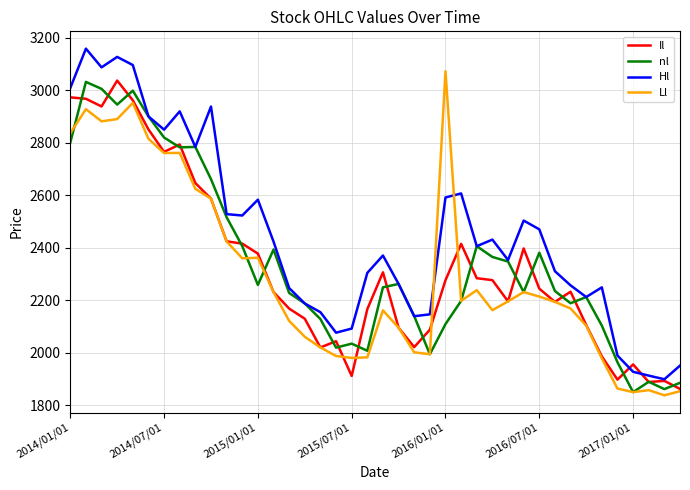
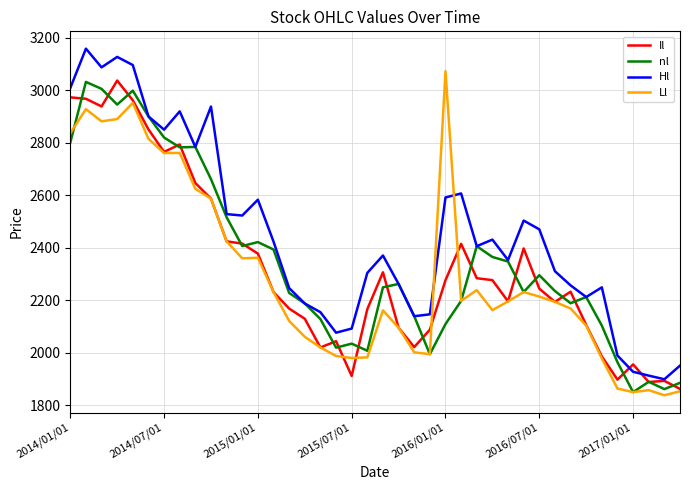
  {
    "Il": {
      "2014/01/01": 2970,
      "2015/01/01": 2380,
      "2015/07/01": 1910,
      "2016/01/01": 2280,
      "2016/07/01": 2240,
      "2017/01/01": 1960
    },
    "nl": {
      "2014/01/01": 2800,
      "2014/07/01": 2820,
-     "2015/01/01": 2260,
+     "2015/01/01": 2420,
      "2015/07/01": 2030,
      "2016/01/01": 2110,
-     "2016/07/01": 2380
+     "2016/07/01": 2300
    },
    "Hl": {
      "2014/01/01": 3010,
      "2014/07/01": 2850,
      "2015/01/01": 2580,
      "2015/07/01": 2090,
      "2016/01/01": 2590,
      "2016/07/01": 2470,
      "2017/01/01": 1930
    },
    "Ll": {
      "2014/01/01": 2840,
      "2015/01/01": 2360,
      "2015/07/01": 1980,
      "2016/01/01": 3070,
      "2016/07/01": 2210
    }
  }
